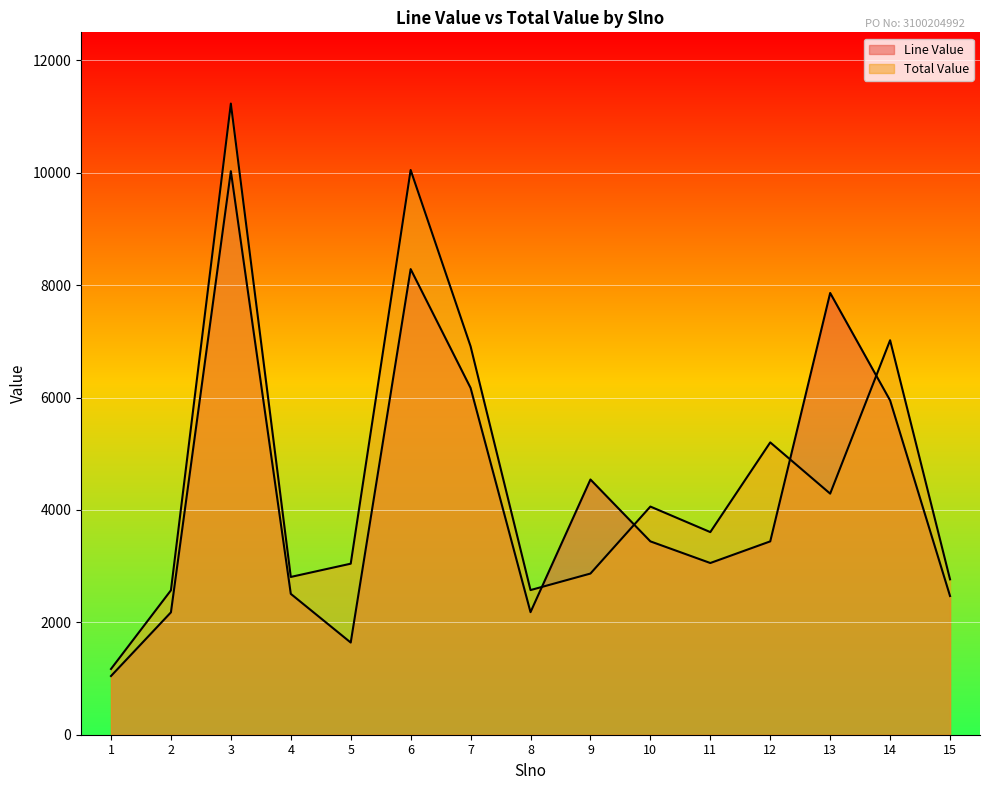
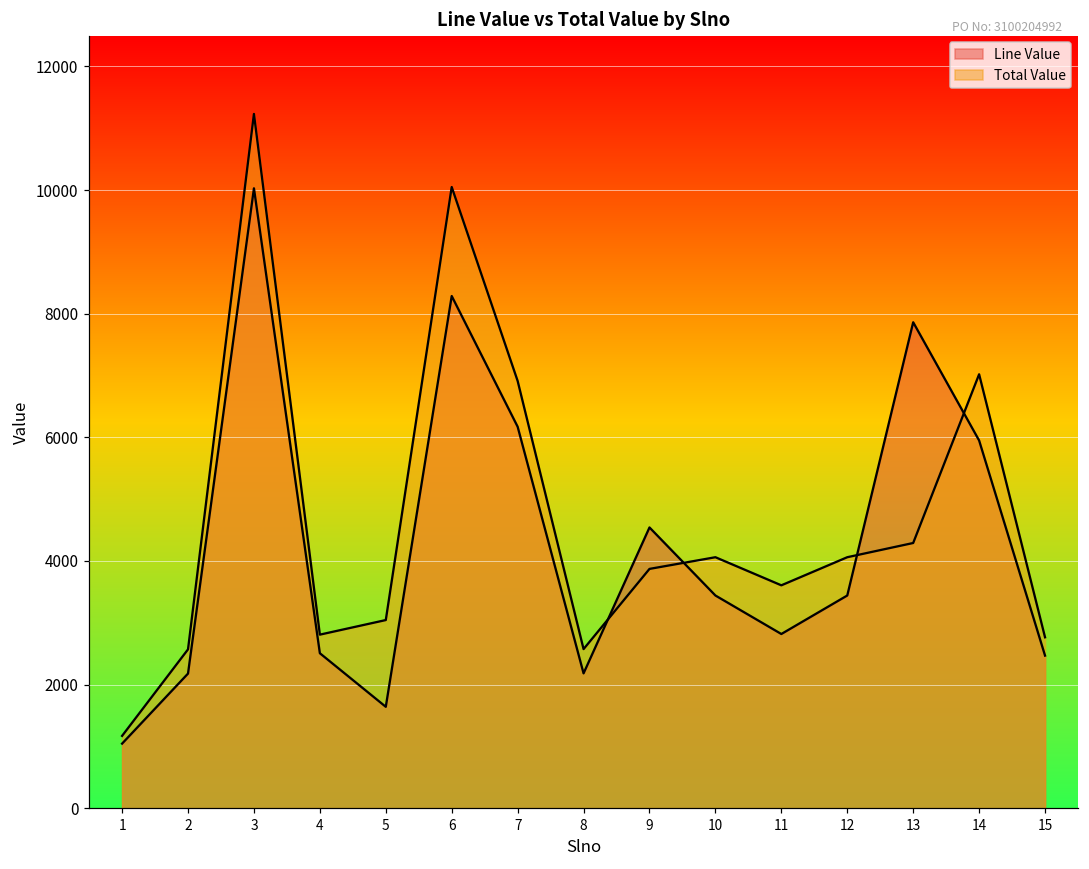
  {
    "Line Value": {
      "1": 1000,
      "2": 2200,
      "3": 10000,
      "4": 2500,
      "5": 1600,
      "6": 8300,
      "7": 6200,
      "8": 2200,
      "9": 4500,
      "10": 3400,
-     "11": 3100,
+     "11": 2800,
      "12": 3400,
      "13": 7900,
      "14": 5900,
      "15": 2500
    },
    "Total Value": {
      "1": 1200,
      "2": 2600,
      "3": 11200,
      "4": 2800,
      "5": 3000,
      "6": 10100,
      "7": 6900,
      "8": 2600,
-     "9": 2900,
+     "9": 3900,
      "10": 4100,
      "11": 3600,
-     "12": 5200,
+     "12": 4100,
      "13": 4300,
      "14": 7000,
      "15": 2800
    }
  }
